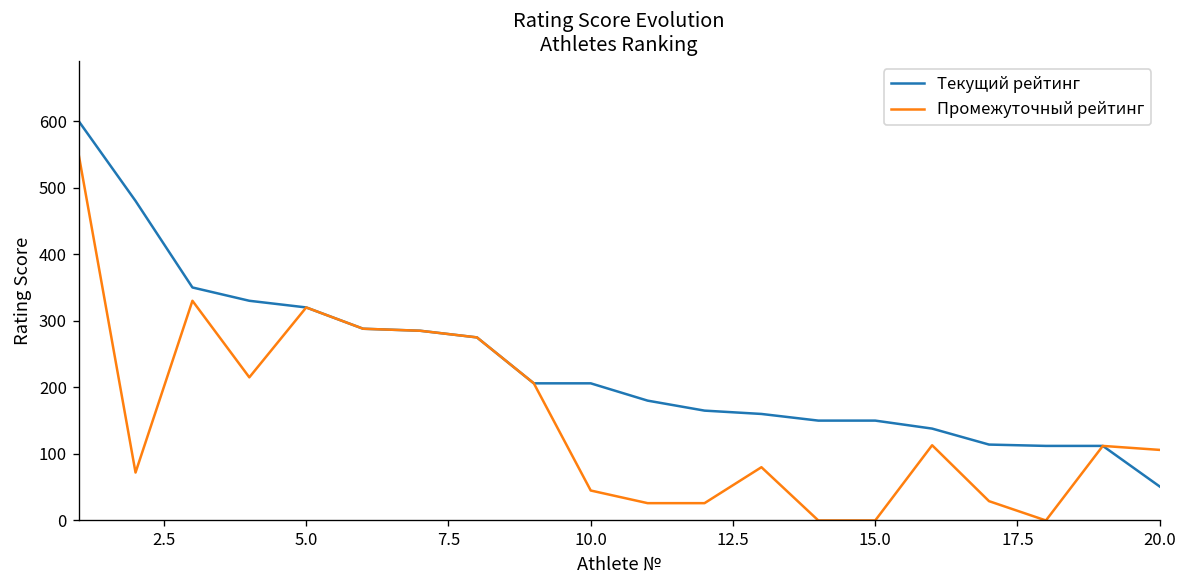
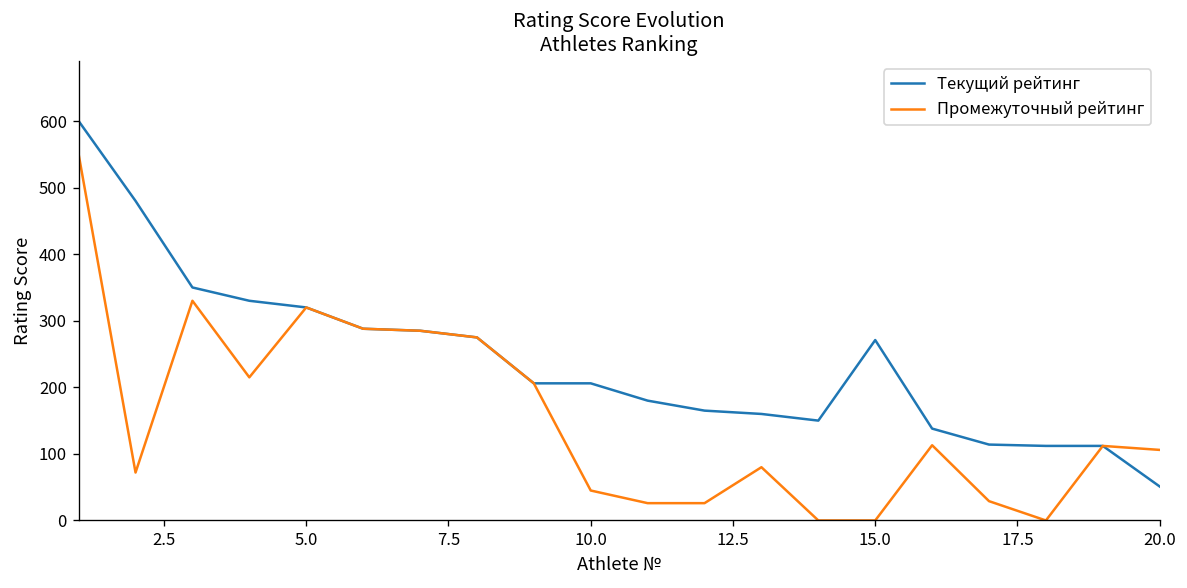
  {
    "Текущий рейтинг": {
      "10.0": 210,
-     "15.0": 150,
+     "15.0": 270,
      "20.0": 50
    },
    "Промежуточный рейтинг": {
      "10.0": 50,
      "15.0": 0,
      "20.0": 110
    }
  }
